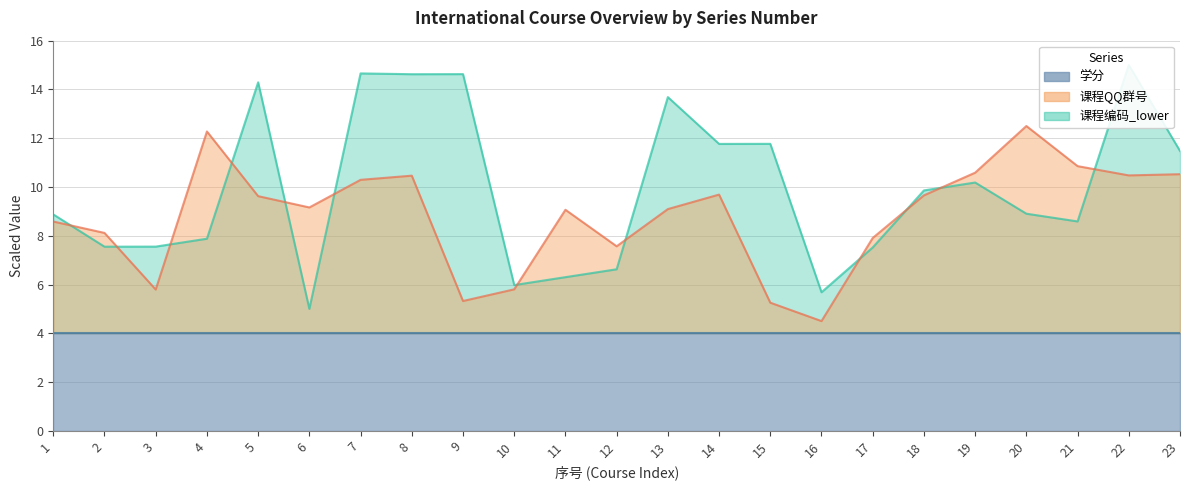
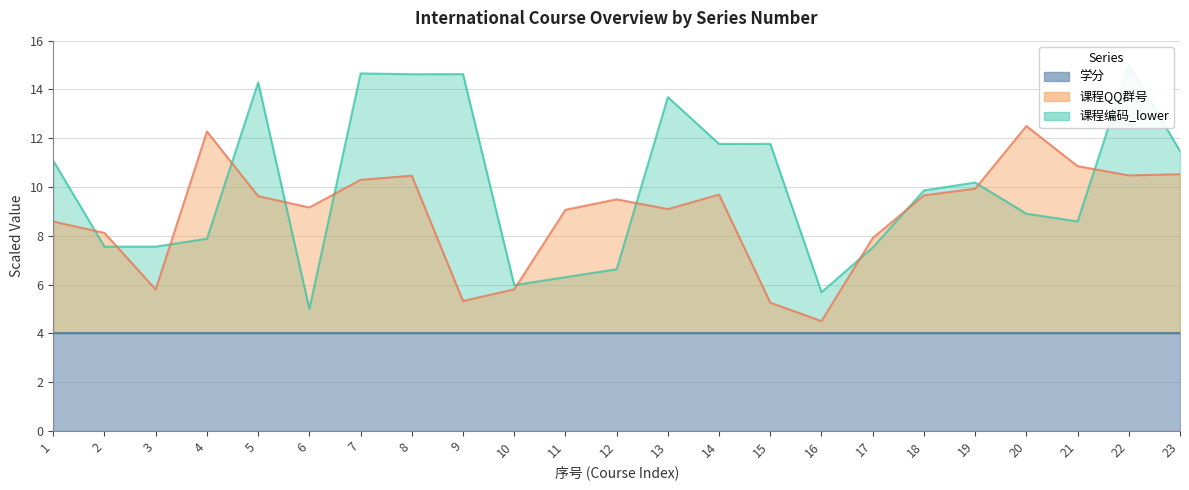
  {
    "课程编码_lower": {
-     "1": 8.9,
+     "1": 11.1,
      "2": 7.6,
      "3": 7.6,
      "4": 7.9,
      "5": 14.3,
      "6": 5.0,
      "7": 14.7,
      "8": 14.6,
      "9": 14.6,
      "10": 6.0,
      "11": 6.3,
      "12": 6.6,
      "13": 13.7,
      "14": 11.8,
      "15": 11.8,
      "16": 5.7,
      "17": 7.5,
      "18": 9.9,
      "19": 10.2,
      "20": 8.9,
      "21": 8.6,
      "23": 11.5
    },
    "课程QQ群号": {
      "1": 8.6,
      "2": 8.1,
      "3": 5.8,
      "4": 12.3,
      "5": 9.6,
      "6": 9.2,
      "7": 10.3,
      "8": 10.5,
      "9": 5.3,
      "10": 5.8,
      "11": 9.1,
-     "12": 7.6,
+     "12": 9.5,
      "13": 9.1,
      "14": 9.7,
      "15": 5.3,
      "16": 4.5,
      "17": 7.9,
      "18": 9.7,
-     "19": 10.6,
+     "19": 9.9,
      "20": 12.5,
      "21": 10.9,
      "22": 10.5,
      "23": 10.5
    },
    "学分": {
      "1": 4.0,
      "2": 4.0,
      "3": 4.0,
      "4": 4.0,
      "5": 4.0,
      "6": 4.0,
      "7": 4.0,
      "8": 4.0,
      "9": 4.0,
      "10": 4.0,
      "11": 4.0,
      "12": 4.0,
      "13": 4.0,
      "14": 4.0,
      "15": 4.0,
      "16": 4.0,
      "17": 4.0,
      "18": 4.0,
      "19": 4.0,
      "20": 4.0,
      "21": 4.0,
      "22": 4.0,
      "23": 4.0
    }
  }
